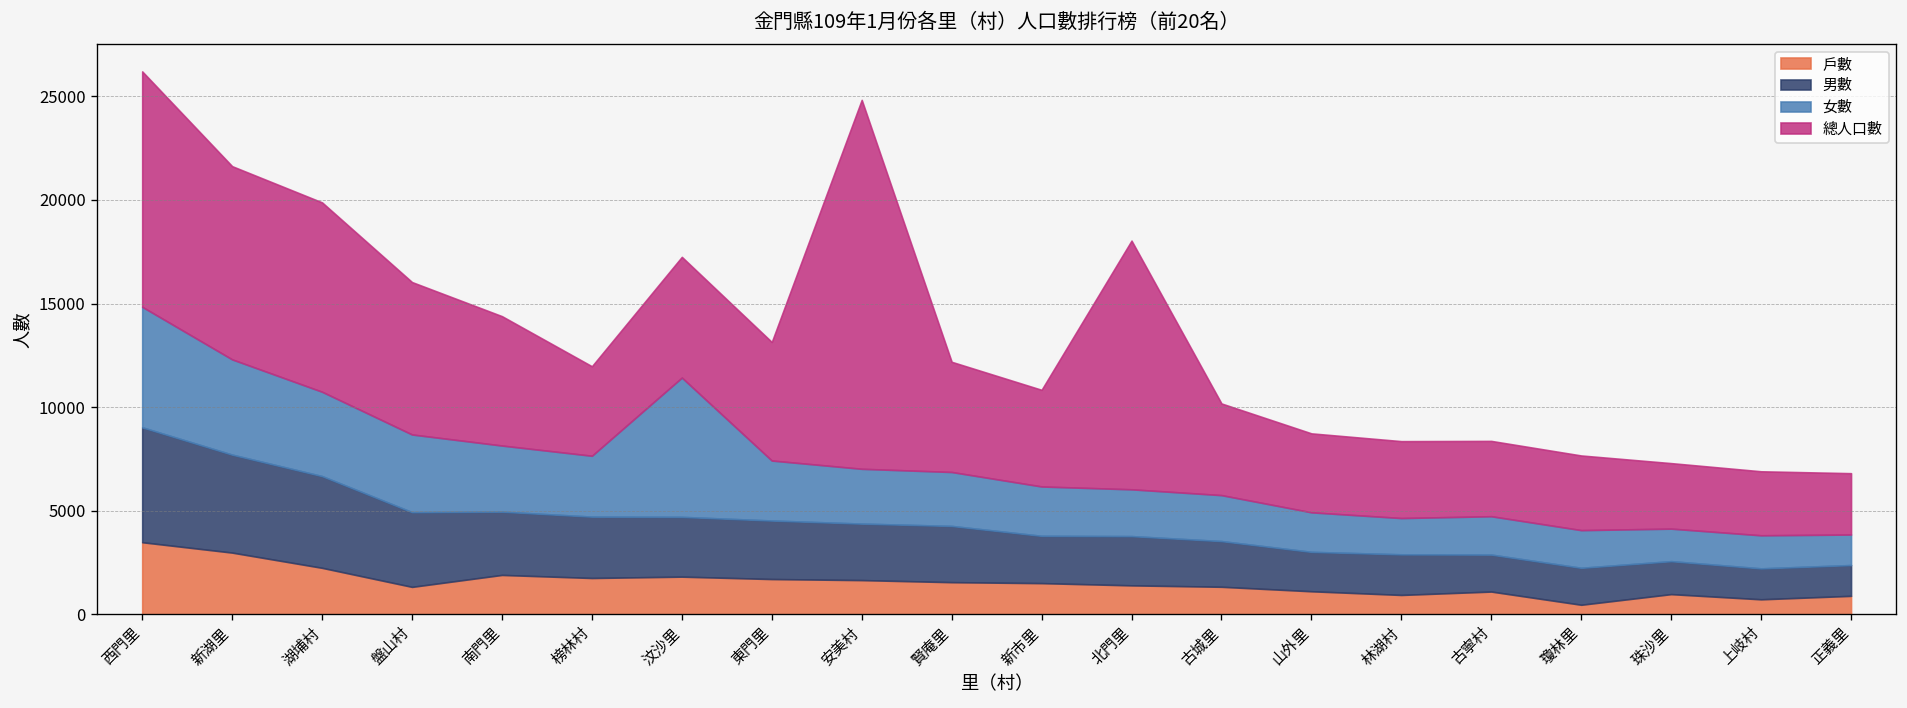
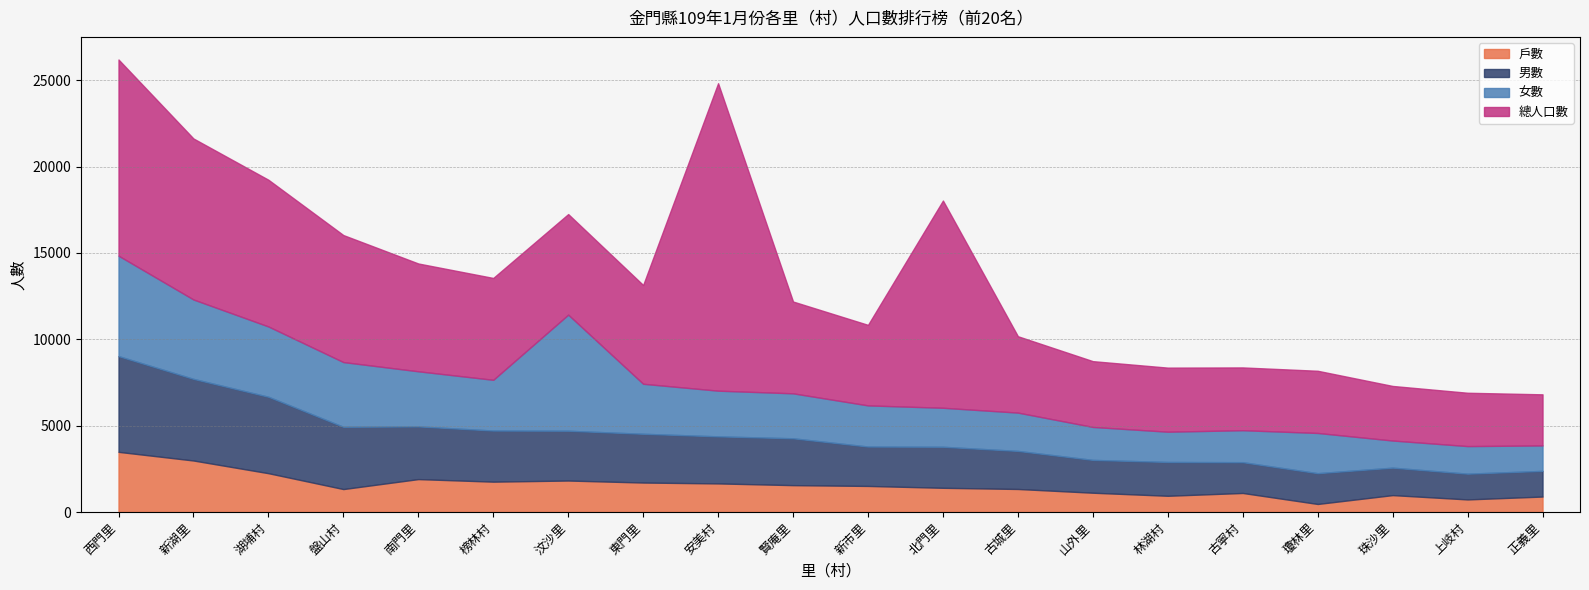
  {
    "戶數": {
      "西門里": 3500,
      "新湖里": 3000,
      "湖埔村": 2200,
      "盤山村": 1300,
      "南門里": 1900,
      "榜林村": 1800,
      "汶沙里": 1800,
      "東門里": 1700,
      "安美村": 1700,
      "賢庵里": 1600,
      "新市里": 1500,
      "北門里": 1400,
      "古城里": 1300,
      "山外里": 1100,
      "林湖村": 900,
      "古寧村": 1100,
      "瓊林里": 500,
      "珠沙里": 1000,
      "上岐村": 700,
      "正義里": 900
    },
    "男數": {
      "西門里": 5500,
      "新湖里": 4700,
      "湖埔村": 4400,
      "盤山村": 3600,
      "南門里": 3100,
      "榜林村": 3000,
      "汶沙里": 2900,
      "東門里": 2800,
      "安美村": 2700,
      "賢庵里": 2700,
      "新市里": 2300,
      "北門里": 2400,
      "古城里": 2200,
      "山外里": 1900,
      "林湖村": 2000,
      "古寧村": 1800,
      "瓊林里": 1800,
      "珠沙里": 1600,
      "上岐村": 1500,
      "正義里": 1500
    },
    "女數": {
      "西門里": 5800,
      "新湖里": 4600,
      "湖埔村": 4100,
      "盤山村": 3700,
      "南門里": 3200,
      "榜林村": 2900,
      "汶沙里": 6700,
      "東門里": 2900,
      "安美村": 2600,
      "賢庵里": 2600,
      "新市里": 2400,
      "北門里": 2300,
      "古城里": 2200,
      "山外里": 1900,
      "林湖村": 1800,
      "古寧村": 1900,
-     "瓊林里": 1800,
+     "瓊林里": 2300,
      "珠沙里": 1600,
      "上岐村": 1600,
      "正義里": 1500
    },
    "總人口數": {
      "西門里": 11400,
      "新湖里": 9300,
-     "湖埔村": 9100,
+     "湖埔村": 8500,
      "盤山村": 7400,
      "南門里": 6200,
-     "榜林村": 4300,
+     "榜林村": 5900,
      "汶沙里": 5800,
      "東門里": 5700,
      "安美村": 17800,
      "賢庵里": 5300,
      "新市里": 4700,
      "北門里": 12000,
      "古城里": 4400,
      "山外里": 3800,
      "林湖村": 3700,
      "古寧村": 3600,
      "瓊林里": 3600,
      "珠沙里": 3200,
      "上岐村": 3100,
      "正義里": 3000
    }
  }
